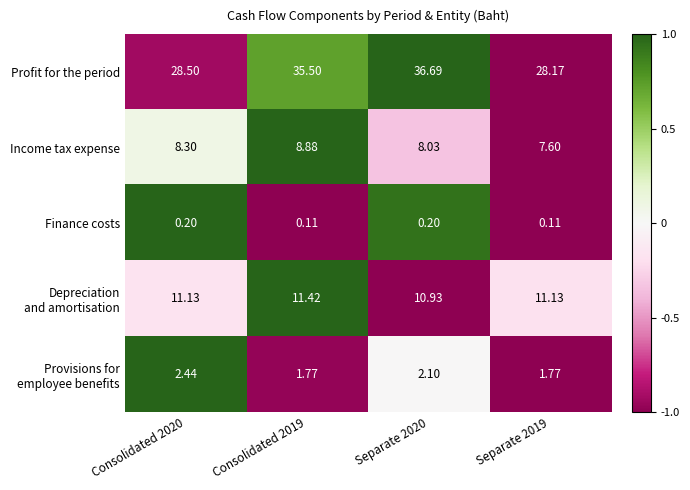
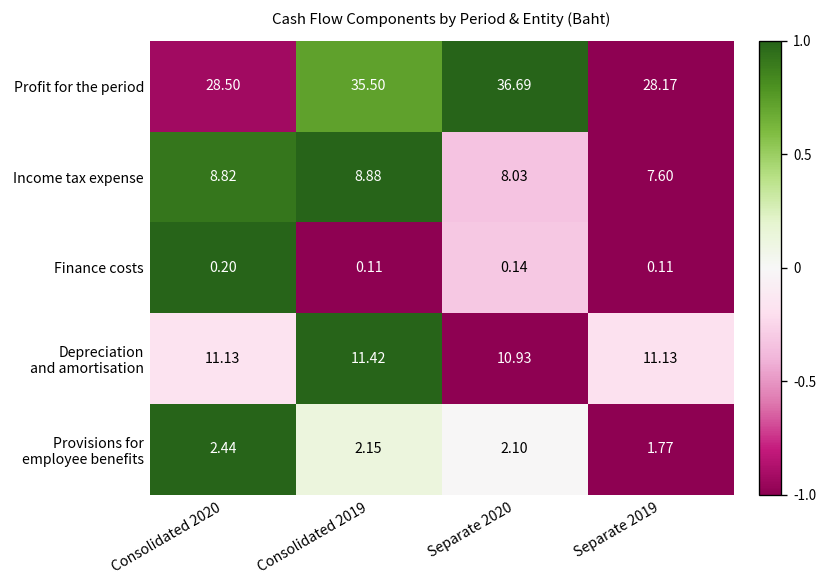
  {
    "Profit for the period": {
      "Consolidated 2020": 28.50,
      "Consolidated 2019": 35.50,
      "Separate 2020": 36.69,
      "Separate 2019": 28.17
    },
    "Income tax expense": {
-     "Consolidated 2020": 8.30,
+     "Consolidated 2020": 8.82,
      "Consolidated 2019": 8.88,
      "Separate 2020": 8.03,
      "Separate 2019": 7.60
    },
    "Finance costs": {
      "Consolidated 2020": 0.20,
      "Consolidated 2019": 0.11,
-     "Separate 2020": 0.20,
+     "Separate 2020": 0.14,
      "Separate 2019": 0.11
    },
    "Depreciation and amortisation": {
      "Consolidated 2020": 11.13,
      "Consolidated 2019": 11.42,
      "Separate 2020": 10.93,
      "Separate 2019": 11.13
    },
    "Provisions for employee benefits": {
      "Consolidated 2020": 2.44,
-     "Consolidated 2019": 1.77,
+     "Consolidated 2019": 2.15,
      "Separate 2020": 2.10,
      "Separate 2019": 1.77
    }
  }
